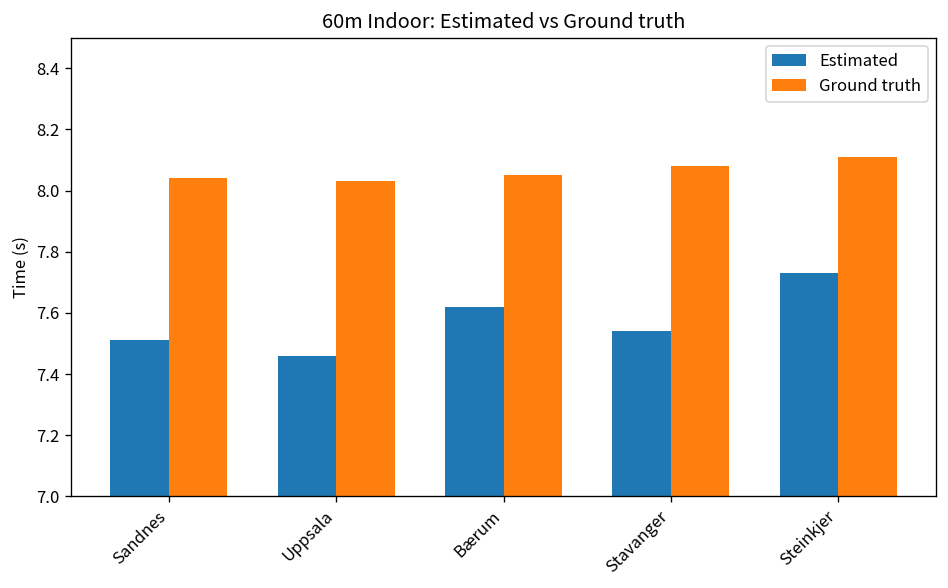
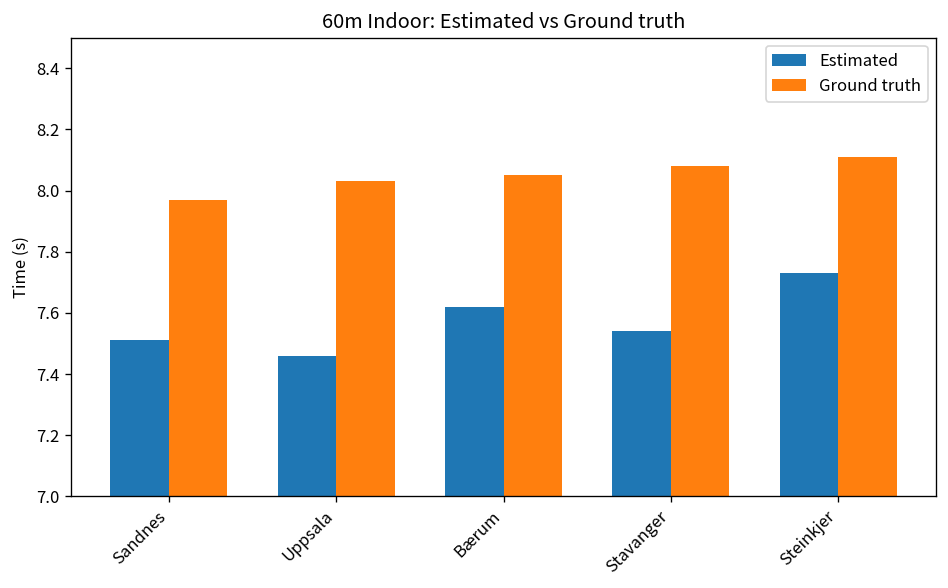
  {
    "Estimated": {
      "Sandnes": 7.51,
      "Uppsala": 7.46,
      "Bærum": 7.62,
      "Stavanger": 7.54,
      "Steinkjer": 7.73
    },
    "Ground truth": {
-     "Sandnes": 8.04,
+     "Sandnes": 7.97,
      "Uppsala": 8.03,
      "Bærum": 8.05,
      "Stavanger": 8.08,
      "Steinkjer": 8.11
    }
  }
